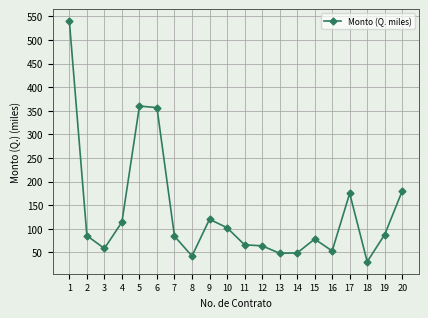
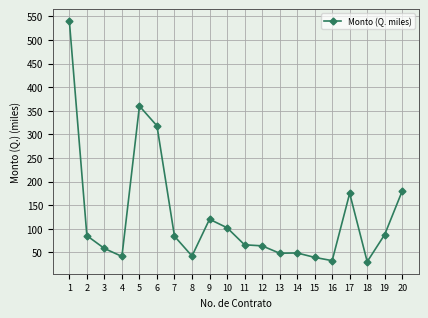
  {
    "1": 540,
    "2": 90,
    "3": 60,
-   "4": 110,
+   "4": 40,
    "5": 360,
-   "6": 360,
+   "6": 320,
    "7": 80,
    "8": 40,
    "9": 120,
    "10": 100,
    "11": 70,
    "12": 60,
    "13": 50,
    "14": 50,
-   "15": 80,
-   "16": 50,
+   "15": 40,
+   "16": 30,
    "17": 170,
    "18": 30,
    "19": 90,
    "20": 180
  }
